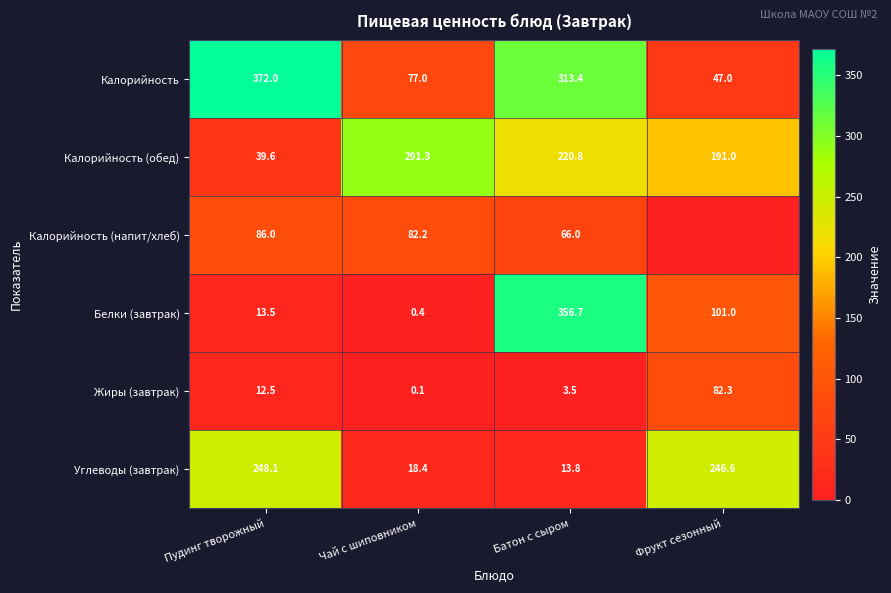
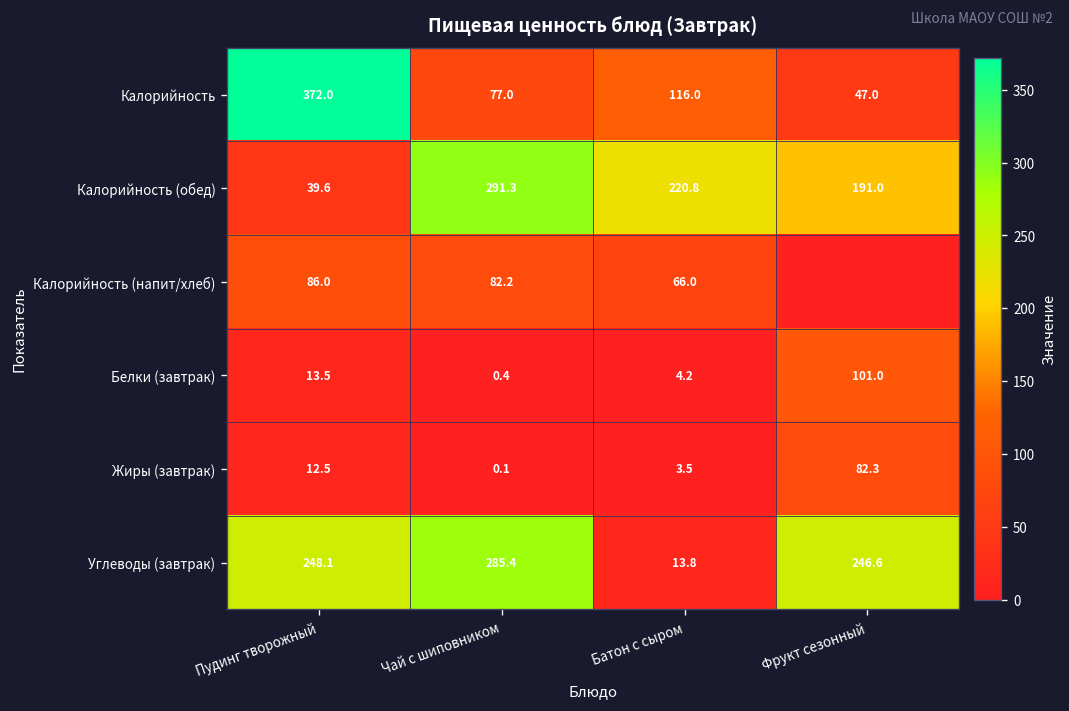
  {
    "Калорийность": {
      "Пудинг творожный": 372.0,
      "Чай с шиповником": 77.0,
-     "Батон с сыром": 313.4,
+     "Батон с сыром": 116.0,
      "Фрукт сезонный": 47.0
    },
    "Калорийность (обед)": {
      "Пудинг творожный": 39.6,
      "Чай с шиповником": 291.3,
      "Батон с сыром": 220.8,
      "Фрукт сезонный": 191.0
    },
    "Калорийность (напит/хлеб)": {
      "Пудинг творожный": 86.0,
      "Чай с шиповником": 82.2,
      "Батон с сыром": 66.0
    },
    "Белки (завтрак)": {
      "Пудинг творожный": 13.5,
      "Чай с шиповником": 0.4,
-     "Батон с сыром": 356.7,
+     "Батон с сыром": 4.2,
      "Фрукт сезонный": 101.0
    },
    "Жиры (завтрак)": {
      "Пудинг творожный": 12.5,
      "Чай с шиповником": 0.1,
      "Батон с сыром": 3.5,
      "Фрукт сезонный": 82.3
    },
    "Углеводы (завтрак)": {
      "Пудинг творожный": 248.1,
-     "Чай с шиповником": 18.4,
+     "Чай с шиповником": 285.4,
      "Батон с сыром": 13.8,
      "Фрукт сезонный": 246.6
    }
  }
